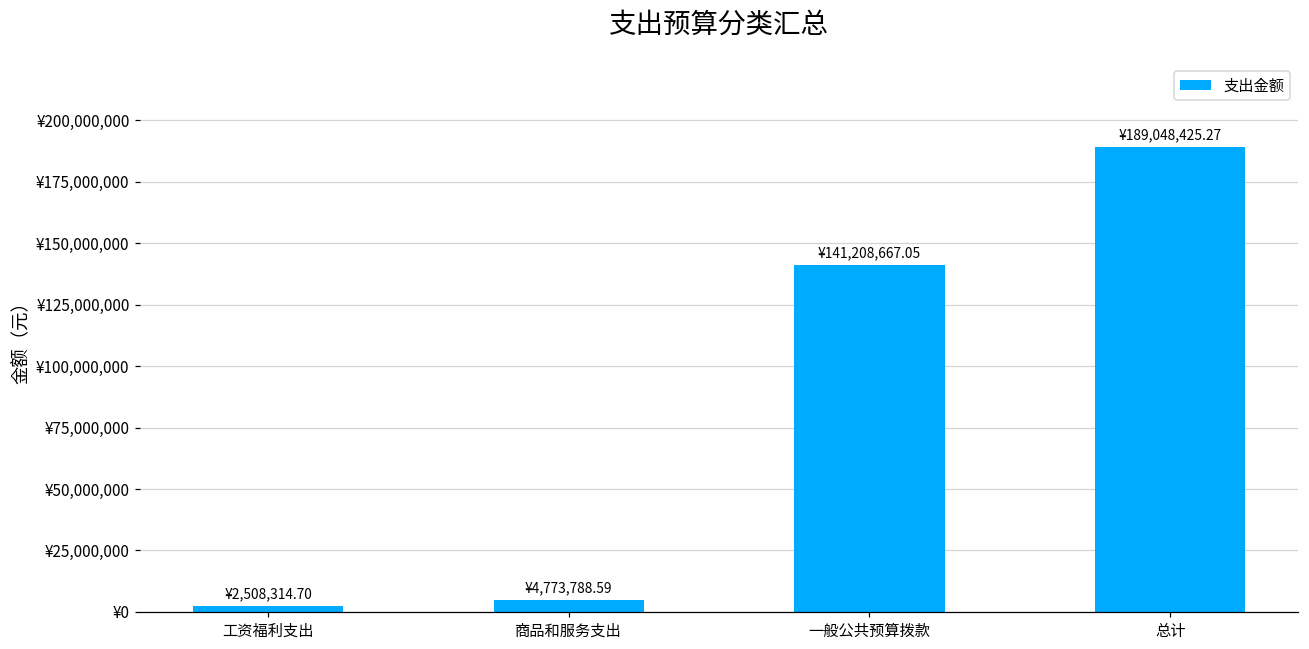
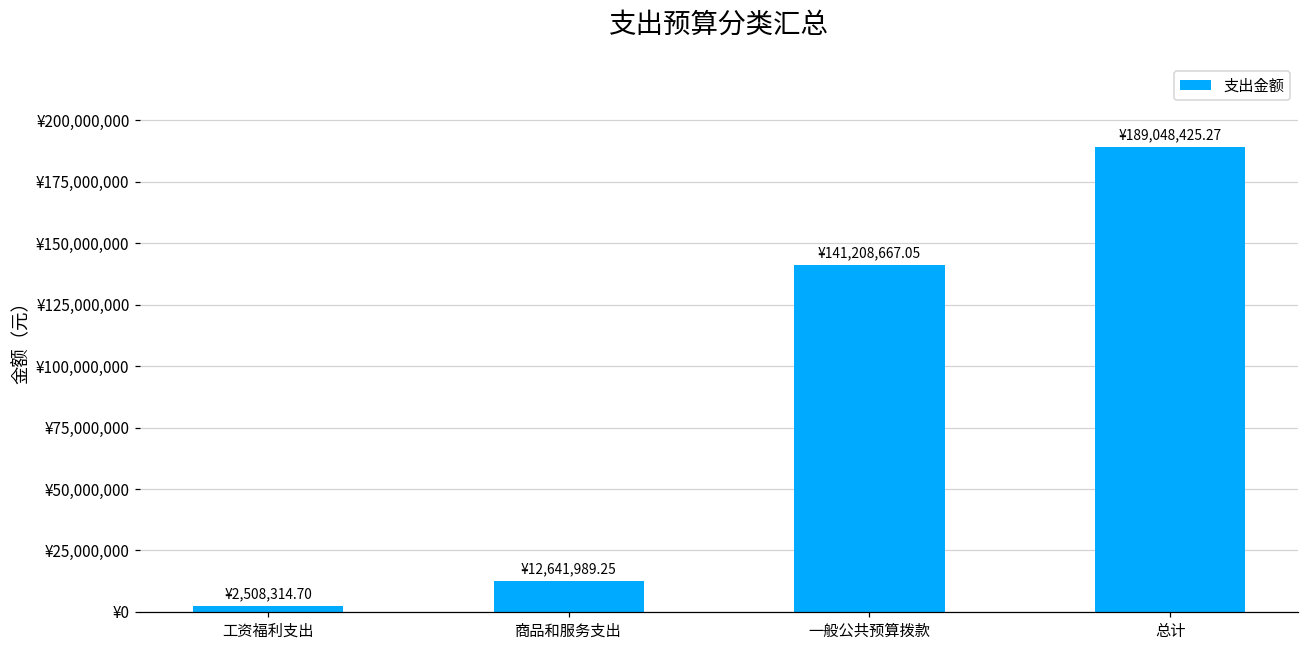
  {
    "工资福利支出": "¥2,508,314.70",
-   "商品和服务支出": "¥4,773,788.59",
+   "商品和服务支出": "¥12,641,989.25",
    "一般公共预算拨款": "¥141,208,667.05",
    "总计": "¥189,048,425.27"
  }
